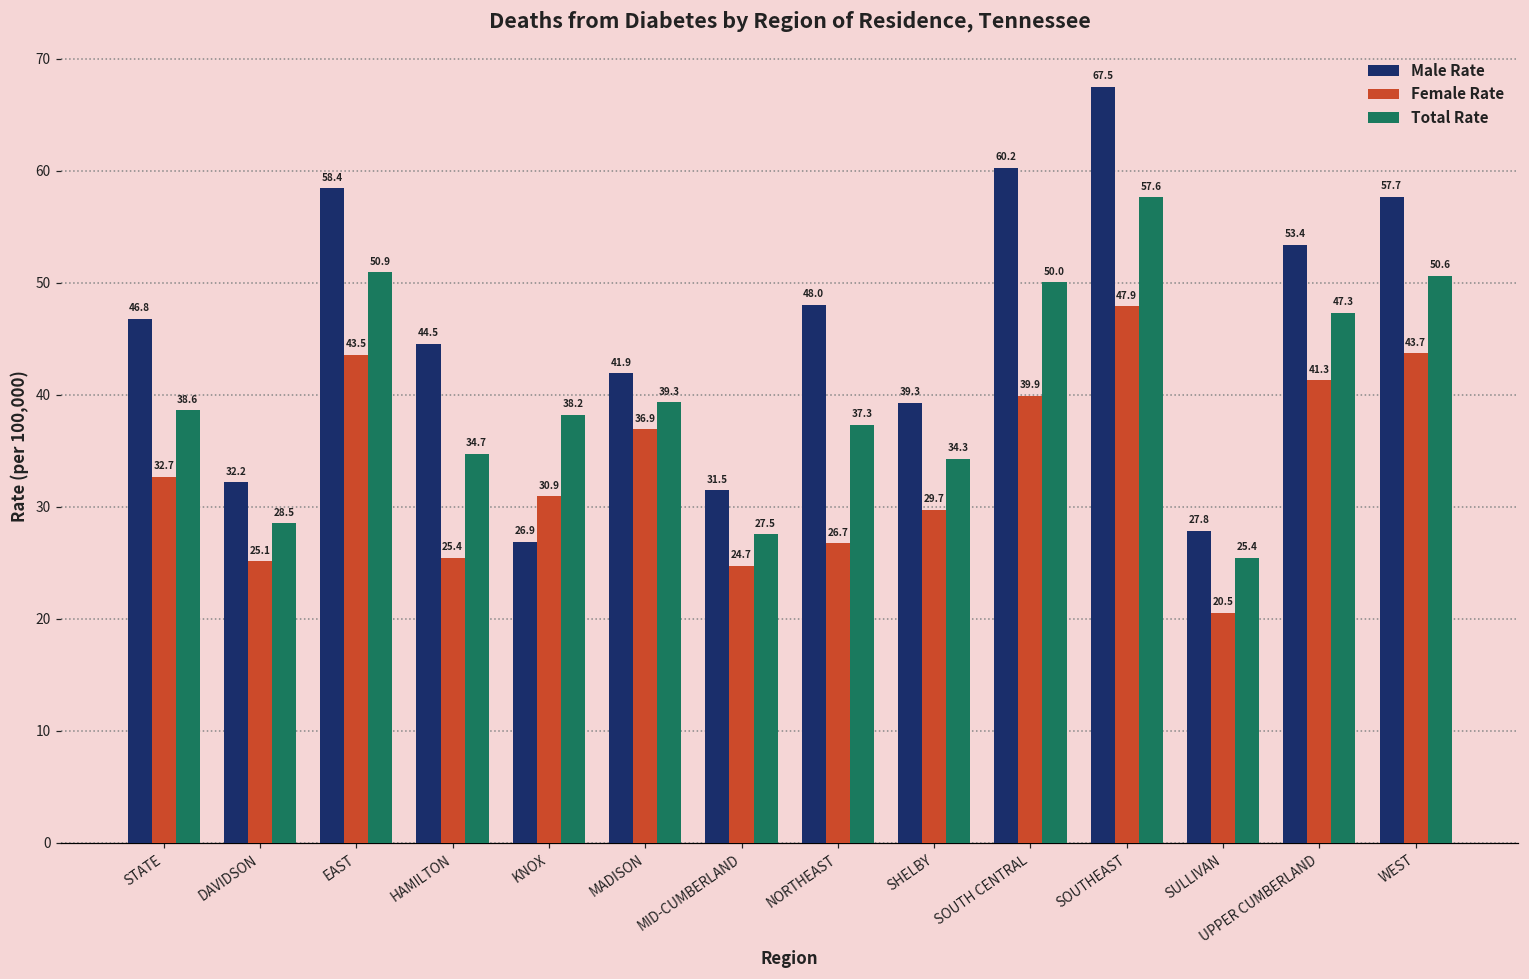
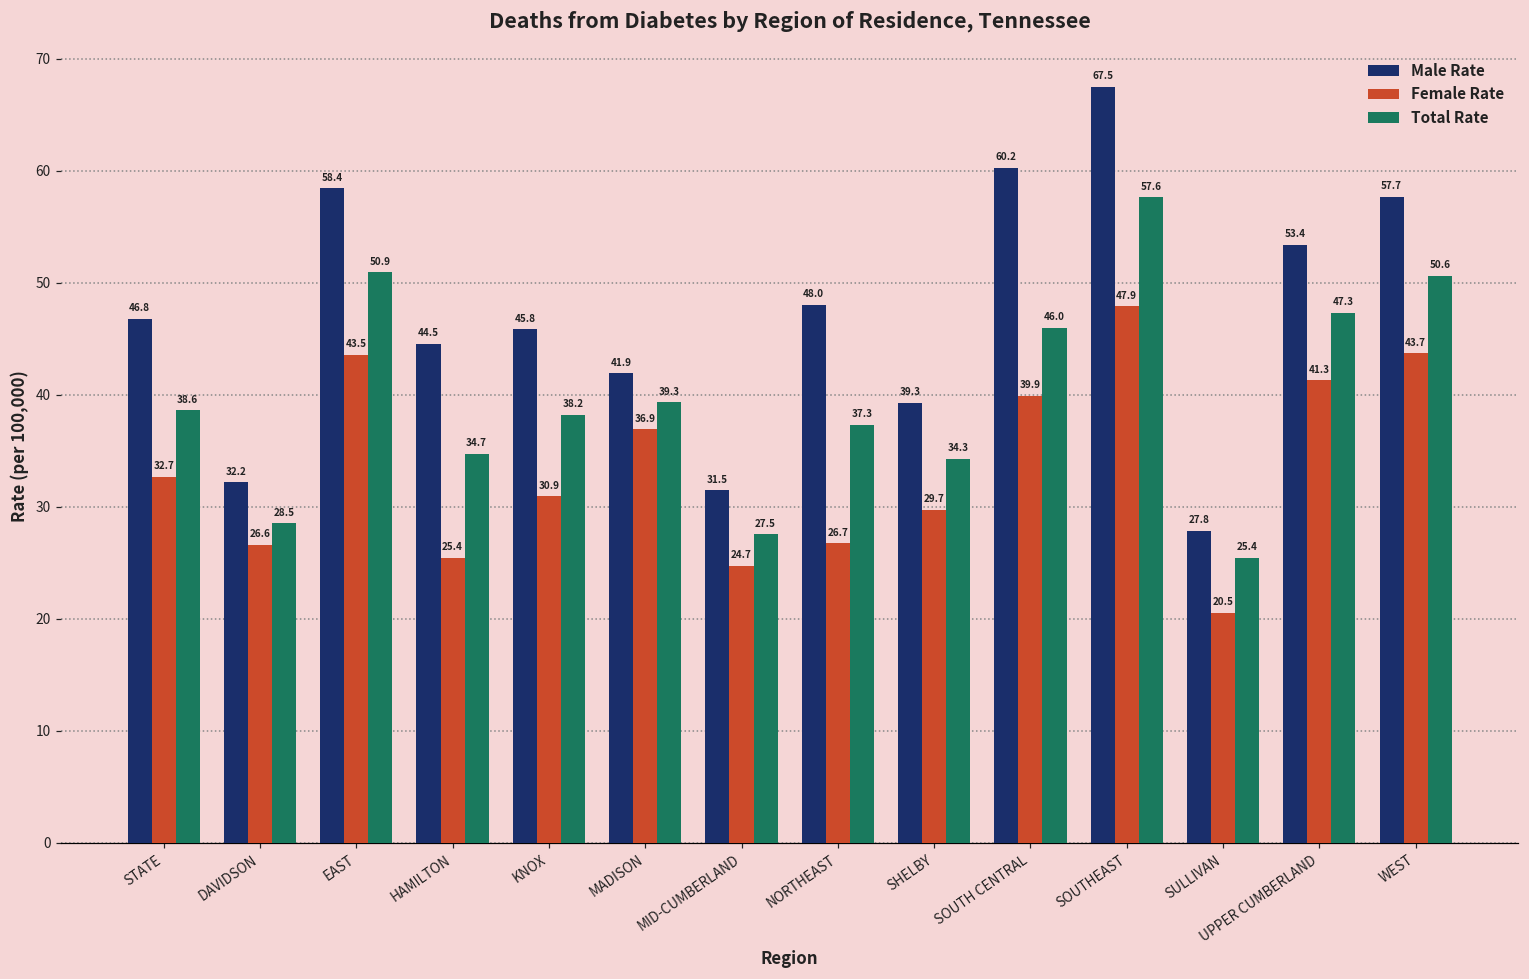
  {
    "Male Rate": {
      "STATE": 46.8,
      "DAVIDSON": 32.2,
      "EAST": 58.4,
      "HAMILTON": 44.5,
-     "KNOX": 26.9,
+     "KNOX": 45.8,
      "MADISON": 41.9,
      "MID-CUMBERLAND": 31.5,
      "NORTHEAST": 48.0,
      "SHELBY": 39.3,
      "SOUTH CENTRAL": 60.2,
      "SOUTHEAST": 67.5,
      "SULLIVAN": 27.8,
      "UPPER CUMBERLAND": 53.4,
      "WEST": 57.7
    },
    "Female Rate": {
      "STATE": 32.7,
-     "DAVIDSON": 25.1,
+     "DAVIDSON": 26.6,
      "EAST": 43.5,
      "HAMILTON": 25.4,
      "KNOX": 30.9,
      "MADISON": 36.9,
      "MID-CUMBERLAND": 24.7,
      "NORTHEAST": 26.7,
      "SHELBY": 29.7,
      "SOUTH CENTRAL": 39.9,
      "SOUTHEAST": 47.9,
      "SULLIVAN": 20.5,
      "UPPER CUMBERLAND": 41.3,
      "WEST": 43.7
    },
    "Total Rate": {
      "STATE": 38.6,
      "DAVIDSON": 28.5,
      "EAST": 50.9,
      "HAMILTON": 34.7,
      "KNOX": 38.2,
      "MADISON": 39.3,
      "MID-CUMBERLAND": 27.5,
      "NORTHEAST": 37.3,
      "SHELBY": 34.3,
-     "SOUTH CENTRAL": 50.0,
+     "SOUTH CENTRAL": 46.0,
      "SOUTHEAST": 57.6,
      "SULLIVAN": 25.4,
      "UPPER CUMBERLAND": 47.3,
      "WEST": 50.6
    }
  }
